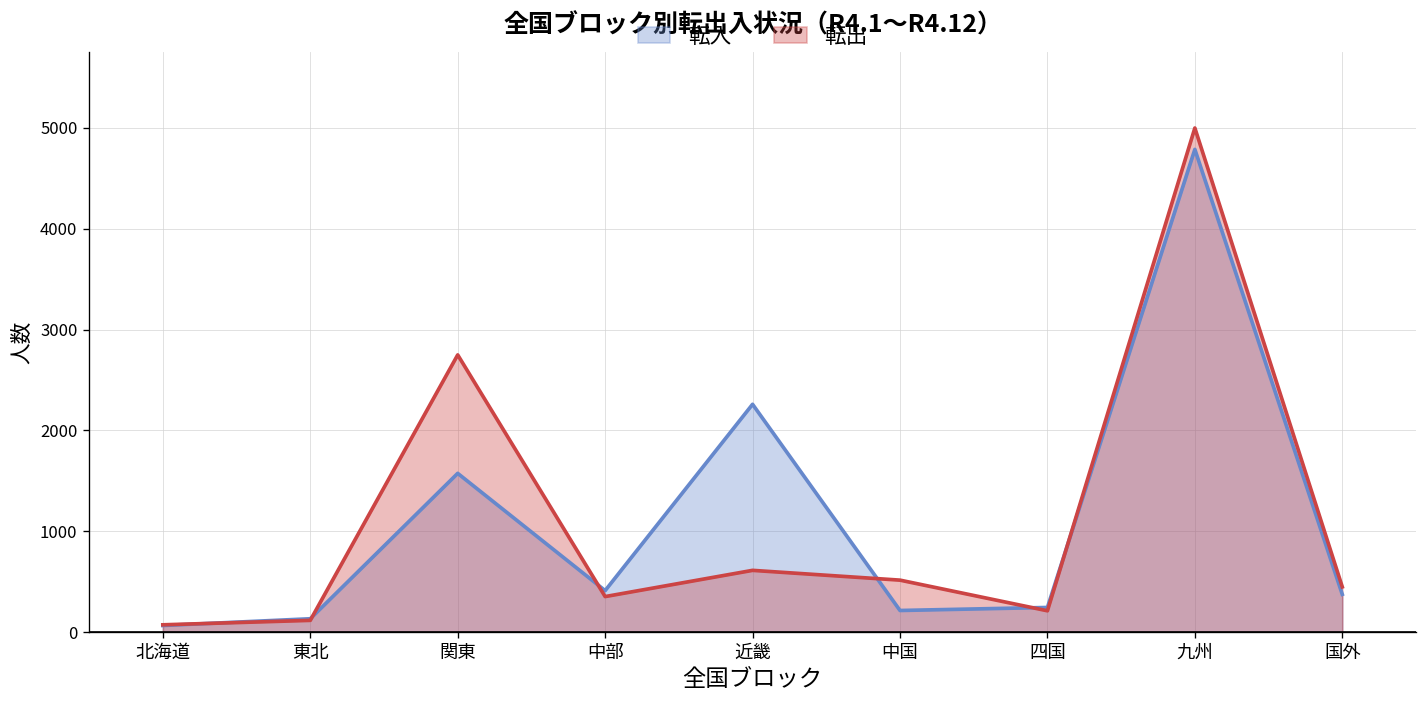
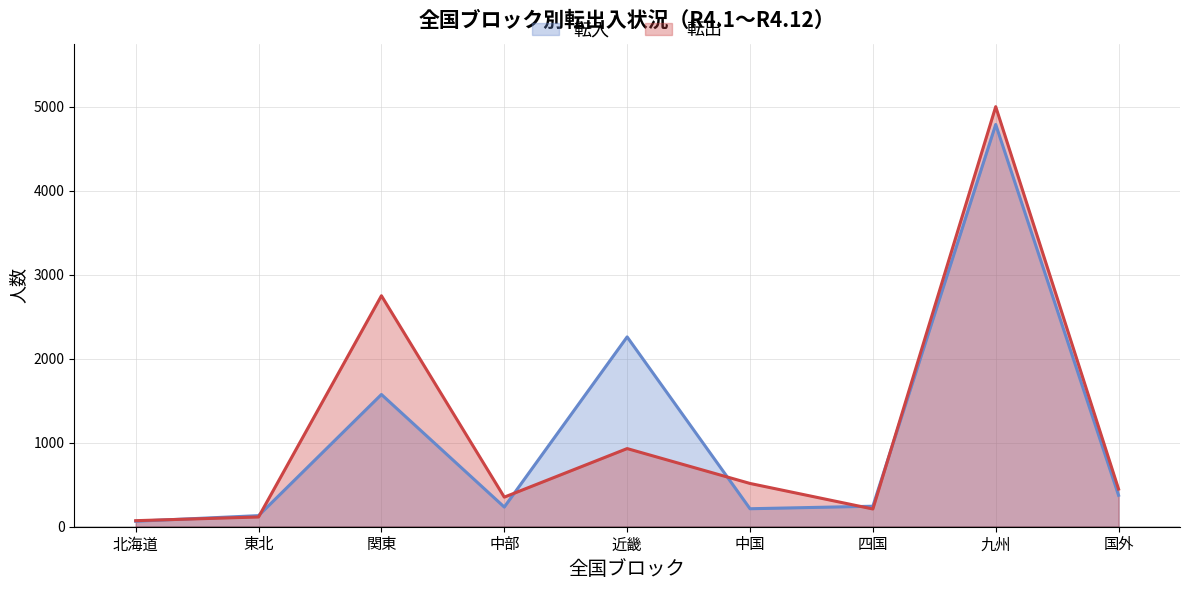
  {
    "転入": {
      "関東": 1600,
-     "中部": 400,
+     "中部": 200,
      "近畿": 2300,
      "中国": 200,
      "四国": 200,
      "九州": 4800,
      "国外": 400
    },
    "転出": {
      "関東": 2700,
      "中部": 400,
-     "近畿": 600,
+     "近畿": 900,
      "中国": 500,
      "四国": 200,
      "九州": 5000,
      "国外": 400
    }
  }
